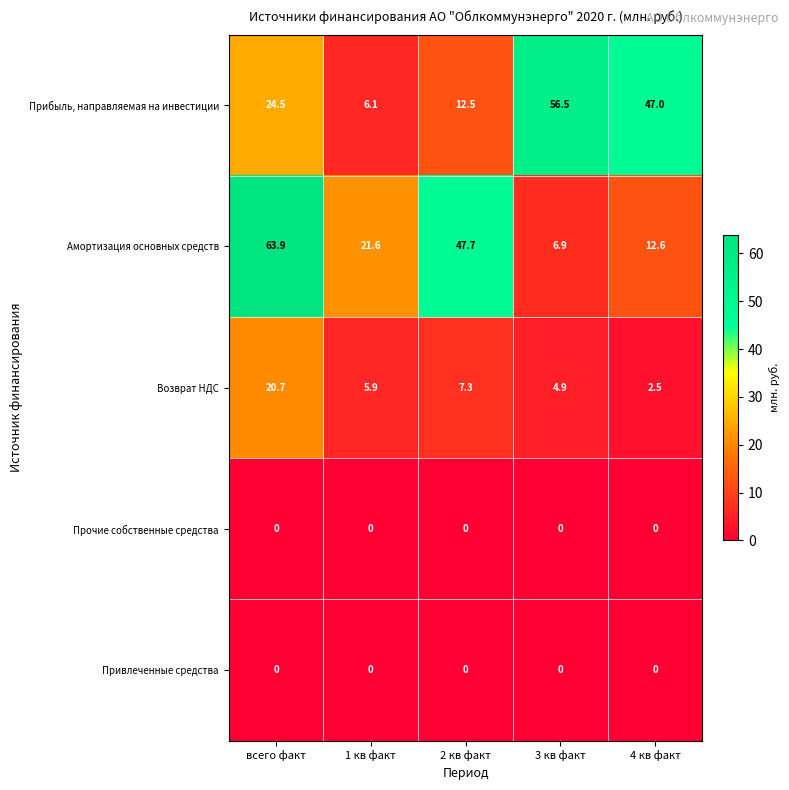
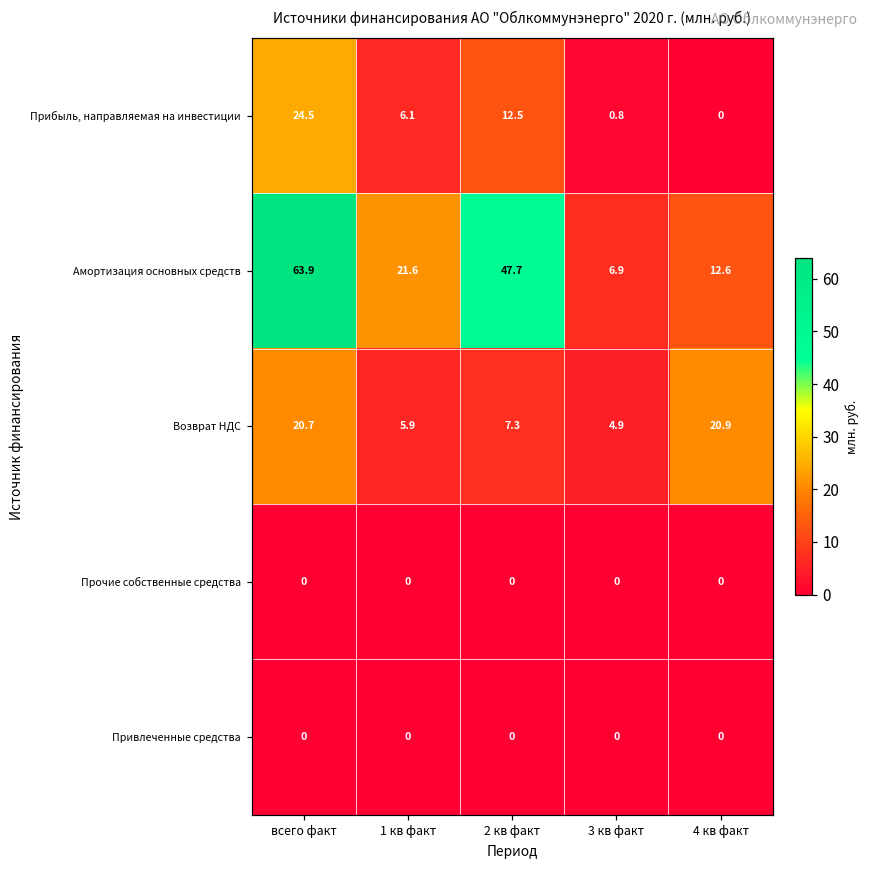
  {
    "Прибыль, направляемая на инвестиции": {
      "всего факт": 24.5,
      "1 кв факт": 6.1,
      "2 кв факт": 12.5,
-     "3 кв факт": 56.5,
-     "4 кв факт": 47.0
+     "3 кв факт": 0.8,
+     "4 кв факт": 0
    },
    "Амортизация основных средств": {
      "всего факт": 63.9,
      "1 кв факт": 21.6,
      "2 кв факт": 47.7,
      "3 кв факт": 6.9,
      "4 кв факт": 12.6
    },
    "Возврат НДС": {
      "всего факт": 20.7,
      "1 кв факт": 5.9,
      "2 кв факт": 7.3,
      "3 кв факт": 4.9,
-     "4 кв факт": 2.5
+     "4 кв факт": 20.9
    },
    "Прочие собственные средства": {
      "всего факт": 0,
      "1 кв факт": 0,
      "2 кв факт": 0,
      "3 кв факт": 0,
      "4 кв факт": 0
    },
    "Привлеченные средства": {
      "всего факт": 0,
      "1 кв факт": 0,
      "2 кв факт": 0,
      "3 кв факт": 0,
      "4 кв факт": 0
    }
  }
